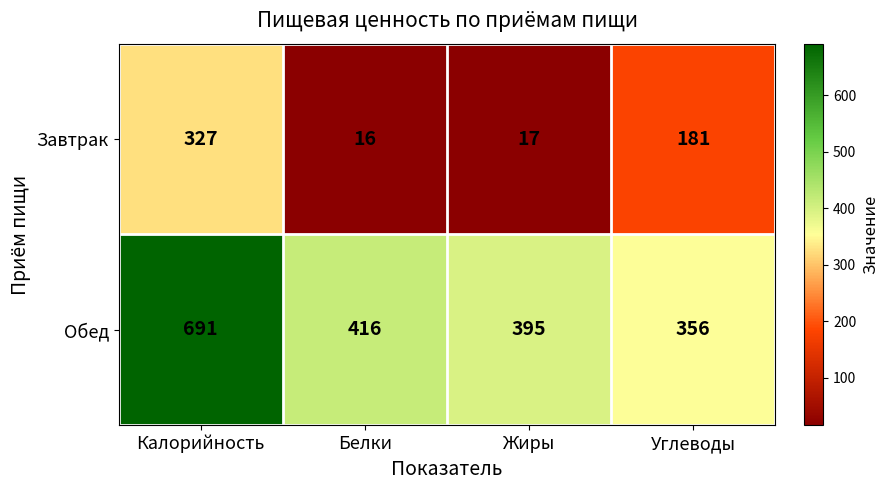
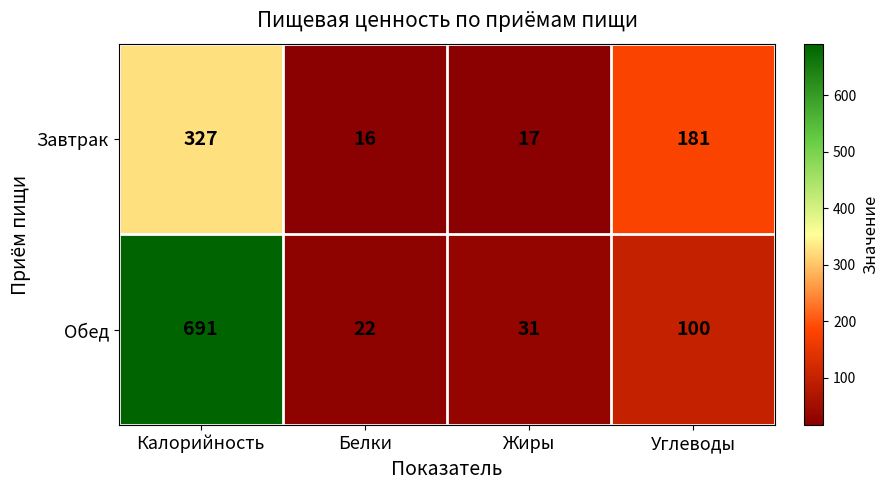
  {
    "Завтрак": {
      "Калорийность": 327,
      "Белки": 16,
      "Жиры": 17,
      "Углеводы": 181
    },
    "Обед": {
      "Калорийность": 691,
-     "Белки": 416,
-     "Жиры": 395,
-     "Углеводы": 356
+     "Белки": 22,
+     "Жиры": 31,
+     "Углеводы": 100
    }
  }
